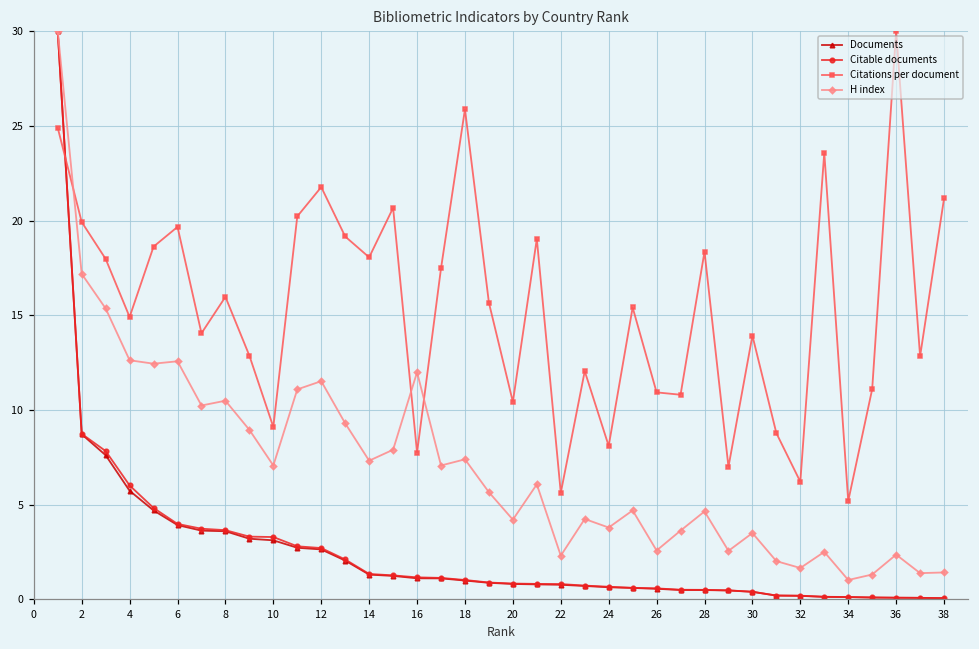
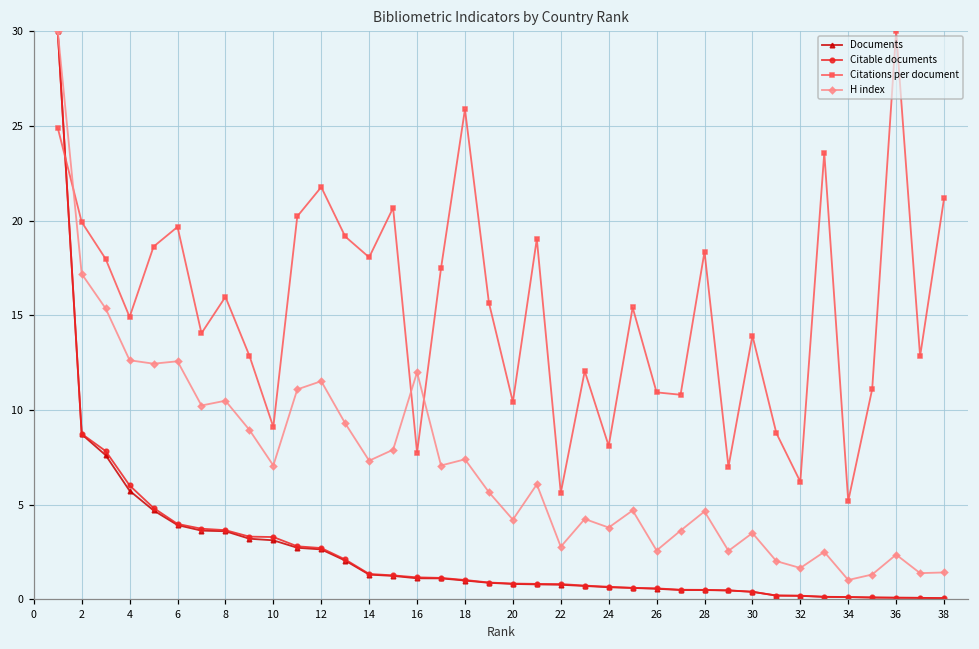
  {
    "Citations per document": {
      "2": 19.9,
      "4": 14.9,
      "6": 19.7,
      "8": 16.0,
      "10": 9.1,
      "12": 21.8,
      "14": 18.1,
      "16": 7.7,
      "18": 25.9,
      "20": 10.4,
      "22": 5.6,
      "24": 8.1,
      "26": 10.9,
      "28": 18.4,
      "30": 13.9,
      "32": 6.2,
      "34": 5.2,
      "36": 30.0,
      "38": 21.2
    },
    "H index": {
      "2": 17.2,
      "4": 12.6,
      "6": 12.6,
      "8": 10.5,
      "10": 7.1,
      "12": 11.5,
      "14": 7.3,
      "16": 12.0,
      "18": 7.4,
      "20": 4.2,
-     "22": 2.3,
+     "22": 2.8,
      "24": 3.8,
      "26": 2.6,
      "28": 4.6,
      "30": 3.5,
      "32": 1.6,
      "34": 1.0,
      "36": 2.4,
      "38": 1.4
    }
  }
